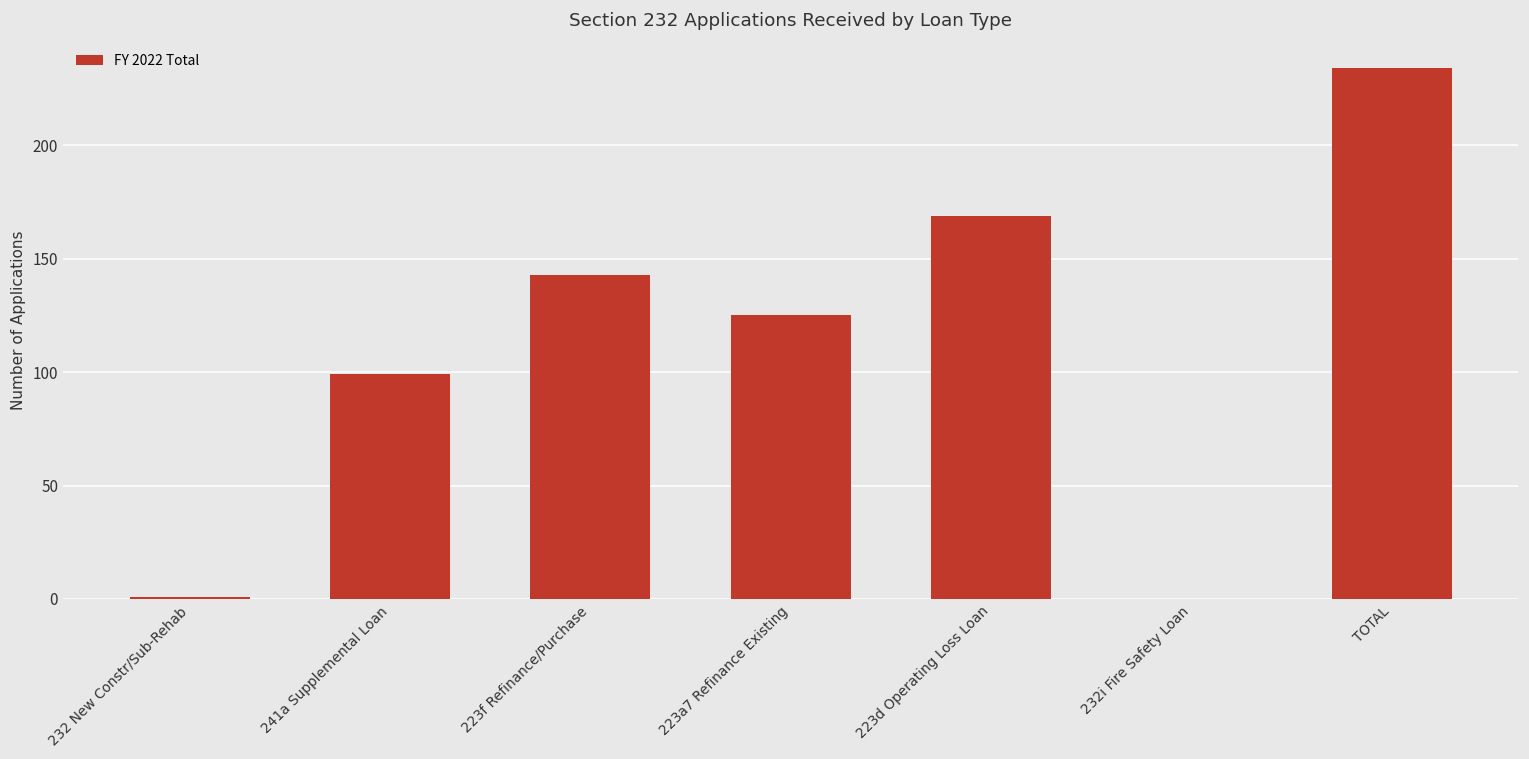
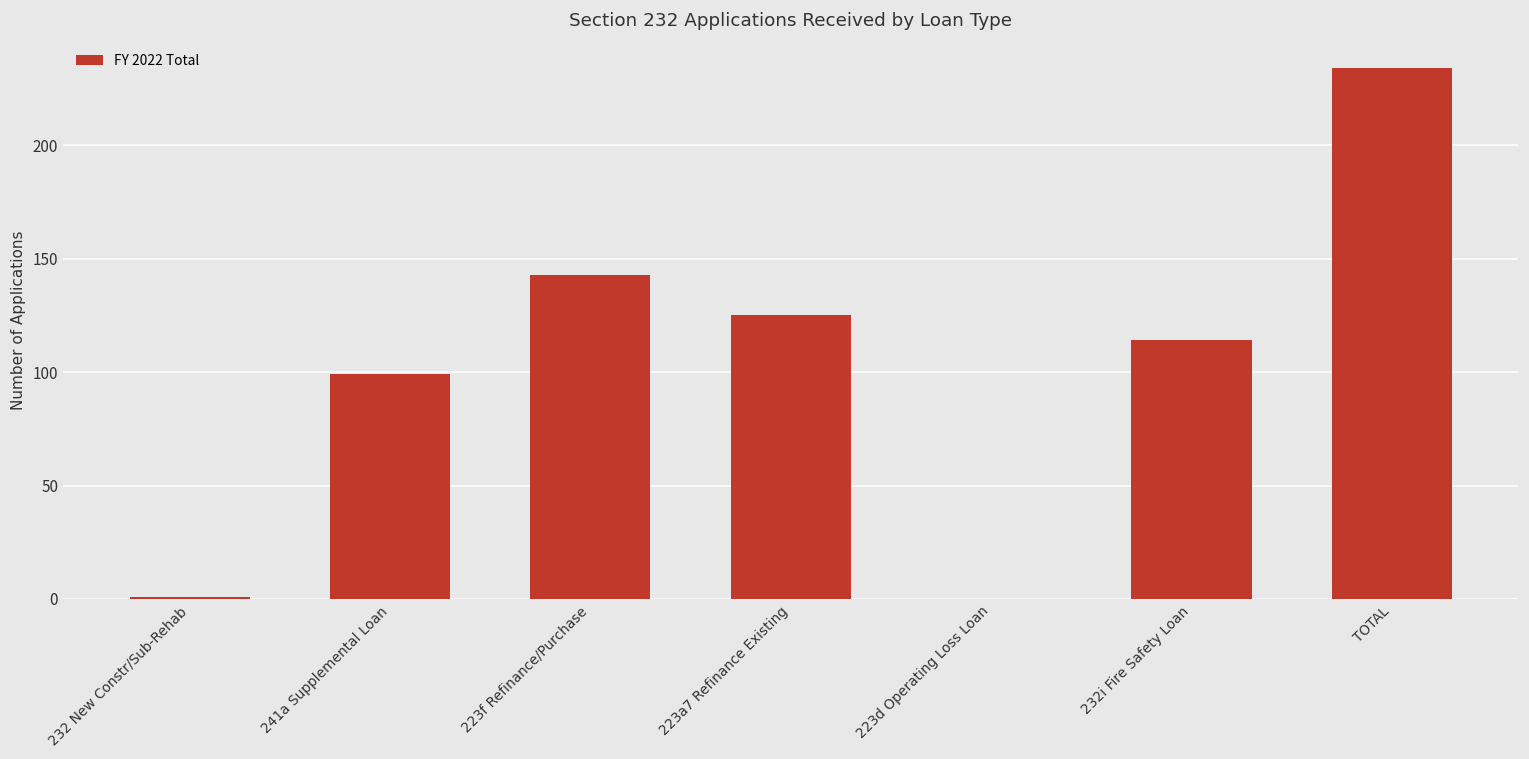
  {
    "241a Supplemental Loan": 99,
    "223f Refinance/Purchase": 143,
    "223a7 Refinance Existing": 125,
-   "223d Operating Loss Loan": 169,
-   "232i Fire Safety Loan": 0,
+   "223d Operating Loss Loan": 0,
+   "232i Fire Safety Loan": 114,
    "TOTAL": 234
  }
